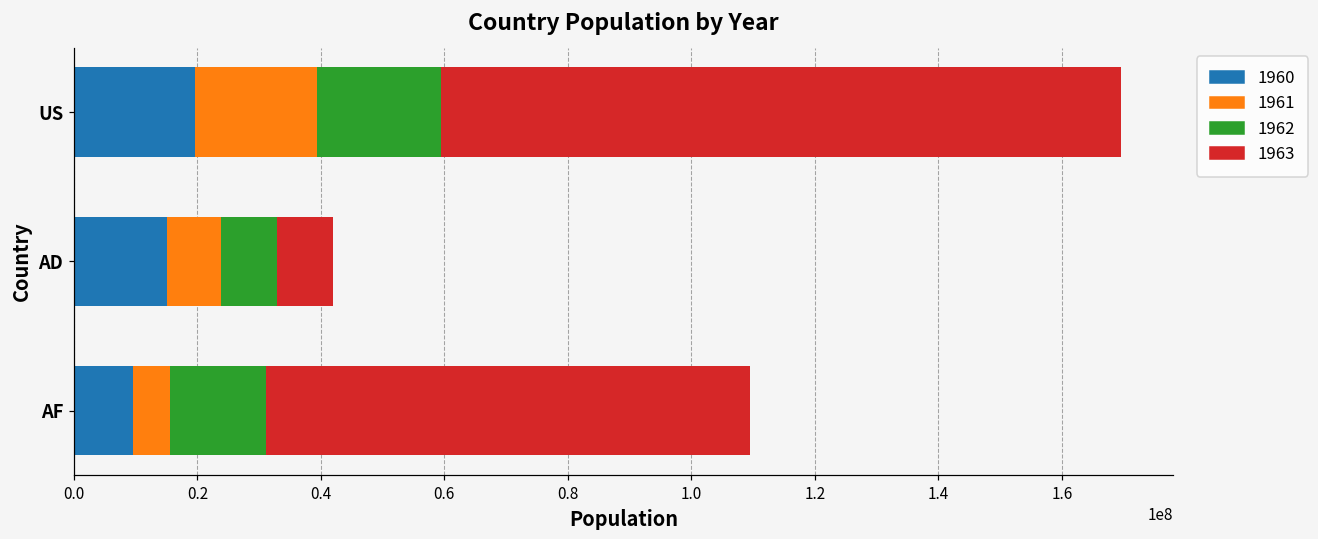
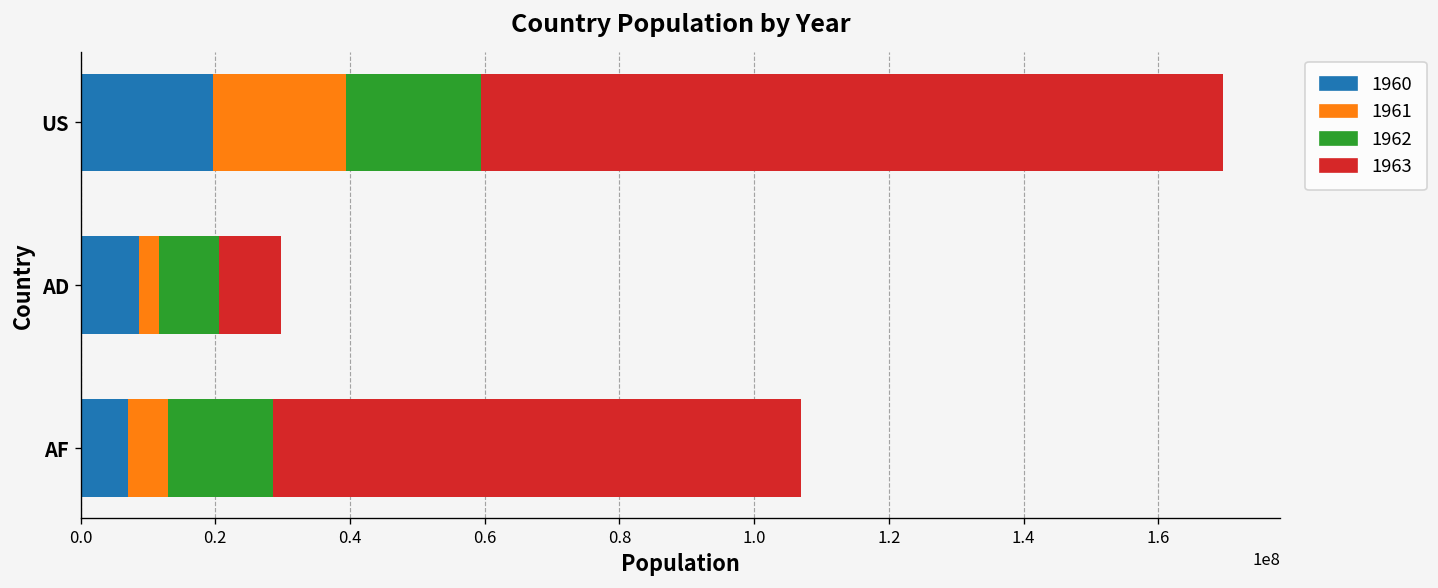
  {
    "1960": {
      "US": 20000000,
-     "AD": 15000000,
-     "AF": 10000000
+     "AD": 9000000,
+     "AF": 7000000
    },
    "1961": {
      "US": 20000000,
-     "AD": 9000000,
+     "AD": 3000000,
      "AF": 6000000
    },
    "1962": {
      "US": 20000000,
      "AD": 9000000,
      "AF": 16000000
    },
    "1963": {
      "US": 110000000,
      "AD": 9000000,
      "AF": 78000000
    }
  }
